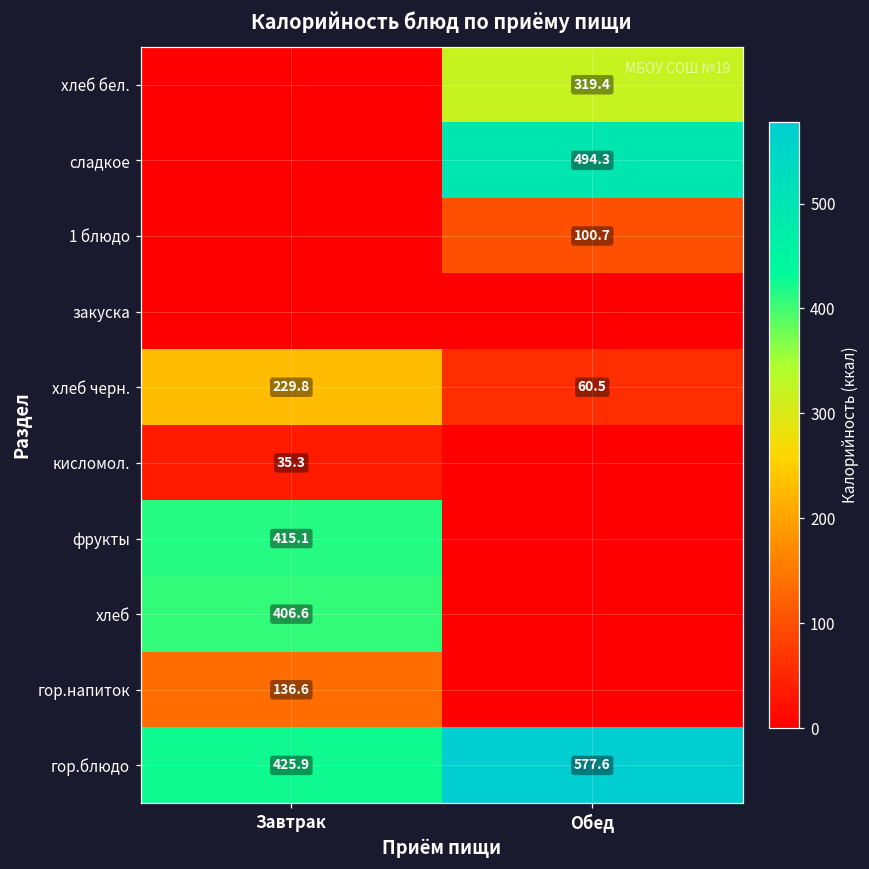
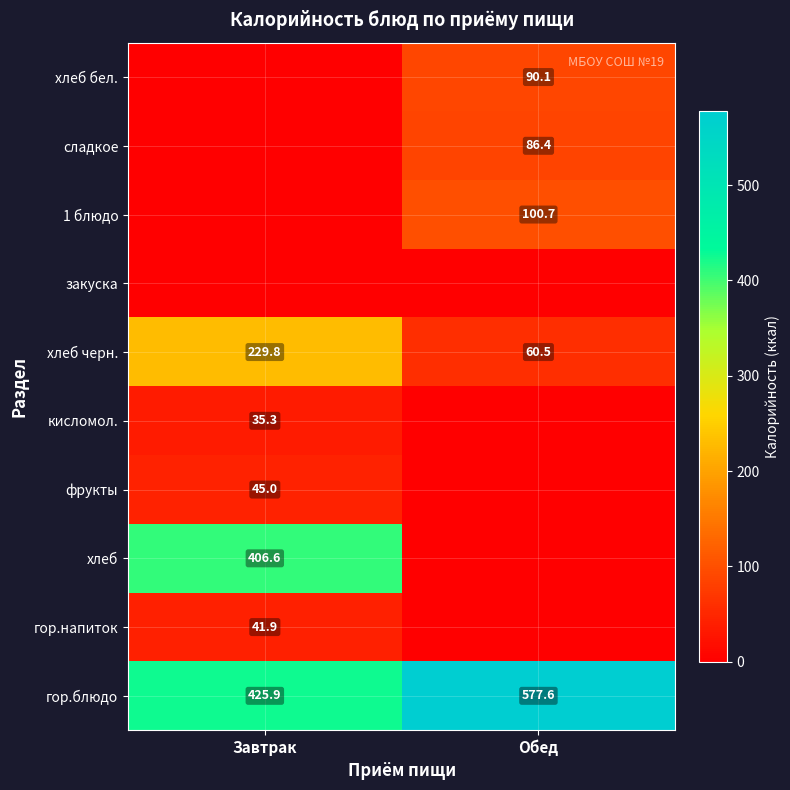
  {
    "хлеб бел.": {
-     "Обед": 319.4
+     "Обед": 90.1
    },
    "сладкое": {
-     "Обед": 494.3
+     "Обед": 86.4
    },
    "фрукты": {
-     "Завтрак": 415.1
+     "Завтрак": 45.0
    },
    "гор.напиток": {
-     "Завтрак": 136.6
+     "Завтрак": 41.9
    }
  }
